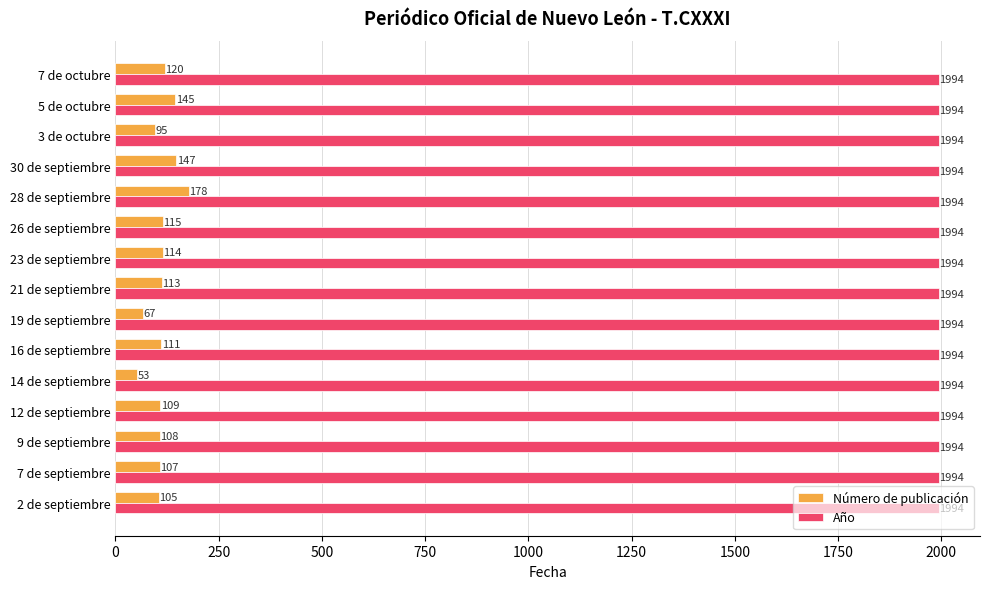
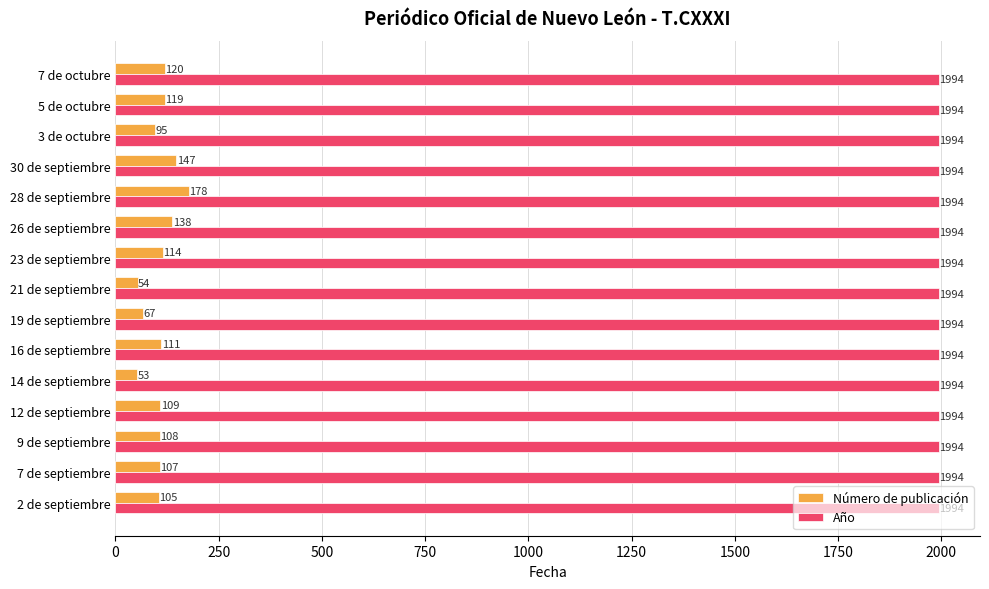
  {
    "Número de publicación": {
      "7 de octubre": 120,
-     "5 de octubre": 145,
+     "5 de octubre": 119,
      "3 de octubre": 95,
      "30 de septiembre": 147,
      "28 de septiembre": 178,
-     "26 de septiembre": 115,
+     "26 de septiembre": 138,
      "23 de septiembre": 114,
-     "21 de septiembre": 113,
+     "21 de septiembre": 54,
      "19 de septiembre": 67,
      "16 de septiembre": 111,
      "14 de septiembre": 53,
      "12 de septiembre": 109,
      "9 de septiembre": 108,
      "7 de septiembre": 107,
      "2 de septiembre": 105
    },
    "Año": {
      "7 de octubre": 1994,
      "5 de octubre": 1994,
      "3 de octubre": 1994,
      "30 de septiembre": 1994,
      "28 de septiembre": 1994,
      "26 de septiembre": 1994,
      "23 de septiembre": 1994,
      "21 de septiembre": 1994,
      "19 de septiembre": 1994,
      "16 de septiembre": 1994,
      "14 de septiembre": 1994,
      "12 de septiembre": 1994,
      "9 de septiembre": 1994,
      "7 de septiembre": 1994
    }
  }
